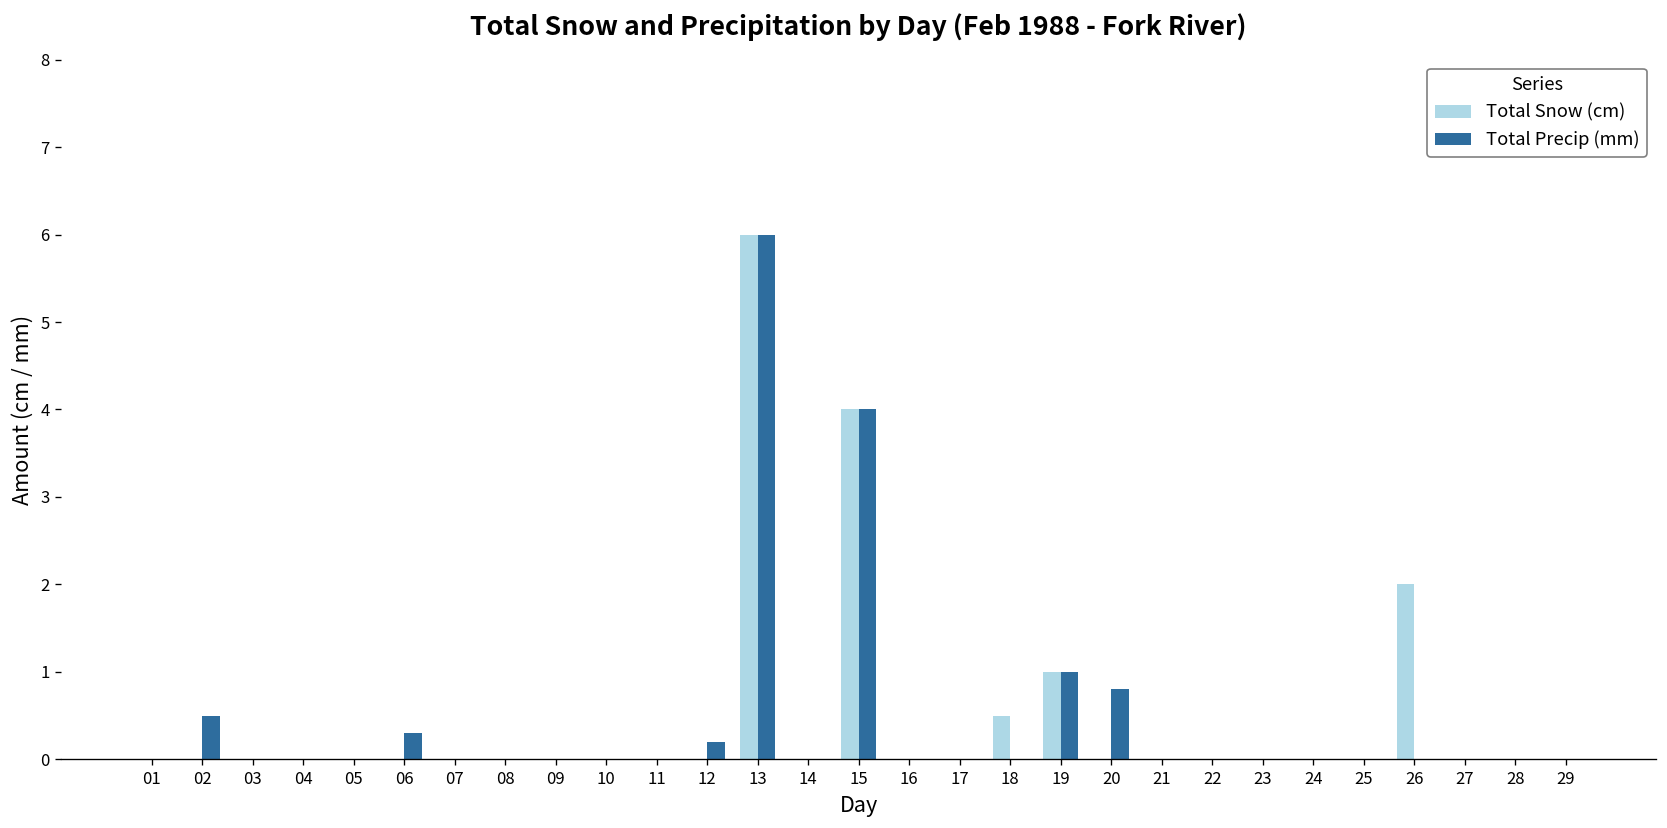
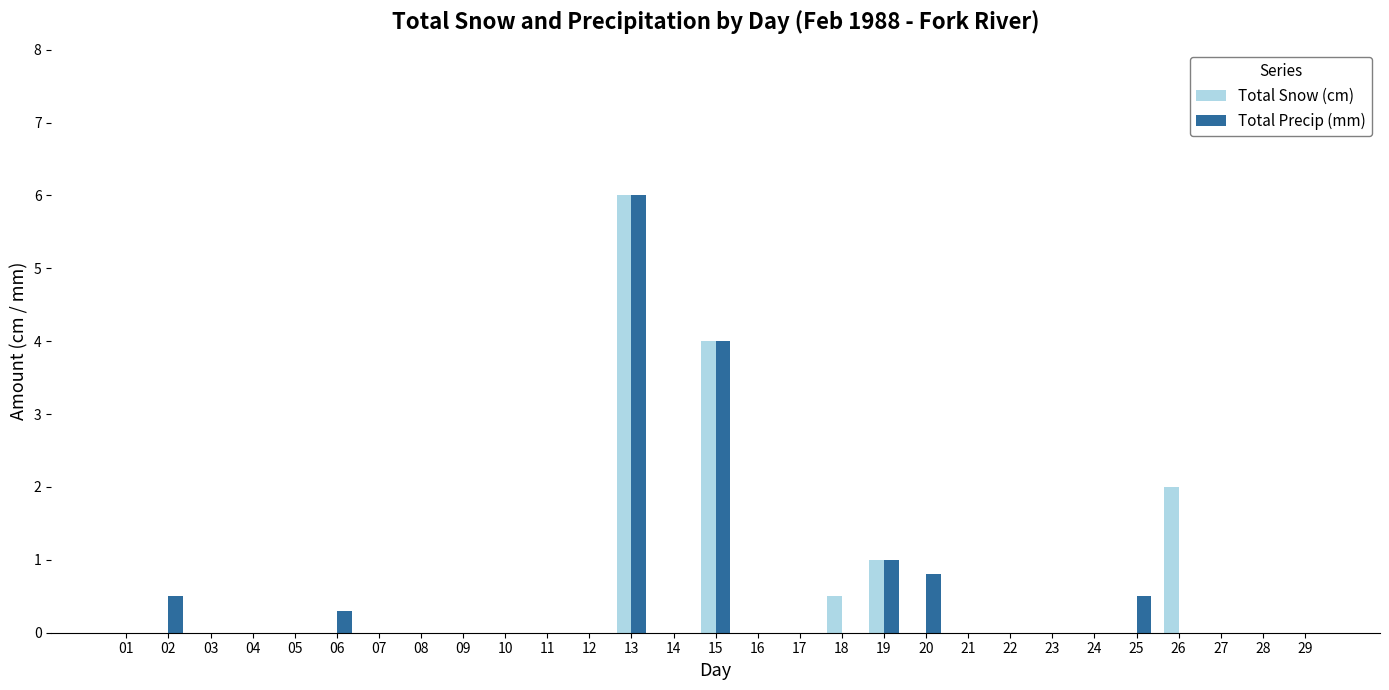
  {
    "Total Snow (cm)": {
      "01": 0.0,
      "02": 0.0,
      "03": 0.0,
      "04": 0.0,
      "05": 0.0,
      "06": 0.0,
      "07": 0.0,
      "08": 0.0,
      "09": 0.0,
      "10": 0.0,
      "11": 0.0,
      "12": 0.0,
      "13": 6.0,
      "14": 0.0,
      "15": 4.0,
      "16": 0.0,
      "17": 0.0,
      "18": 0.5,
      "19": 1.0,
      "20": 0.0,
      "21": 0.0,
      "22": 0.0,
      "23": 0.0,
      "24": 0.0,
      "25": 0.0,
      "26": 2.0,
      "27": 0.0,
      "28": 0.0,
      "29": 0.0
    },
    "Total Precip (mm)": {
      "01": 0.0,
      "02": 0.5,
      "03": 0.0,
      "04": 0.0,
      "05": 0.0,
      "06": 0.3,
      "07": 0.0,
      "08": 0.0,
      "09": 0.0,
      "10": 0.0,
      "11": 0.0,
-     "12": 0.2,
+     "12": 0.0,
      "13": 6.0,
      "14": 0.0,
      "15": 4.0,
      "16": 0.0,
      "17": 0.0,
      "18": 0.0,
      "19": 1.0,
      "20": 0.8,
      "21": 0.0,
      "22": 0.0,
      "23": 0.0,
      "24": 0.0,
-     "25": 0.0,
+     "25": 0.5,
      "26": 0.0,
      "27": 0.0,
      "28": 0.0,
      "29": 0.0
    }
  }
